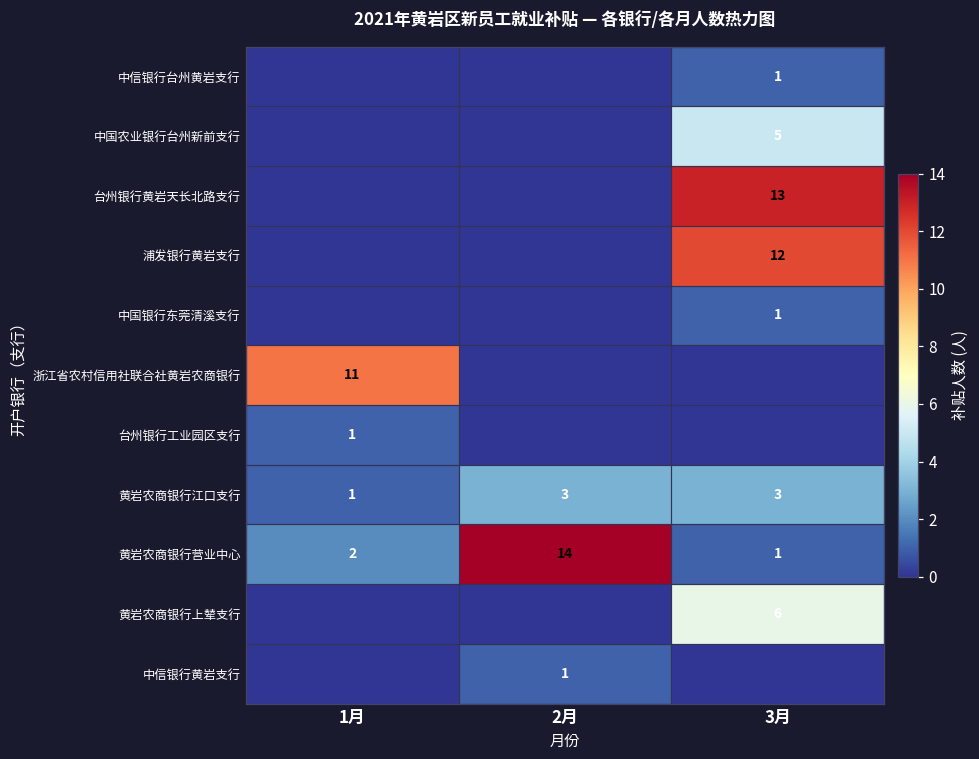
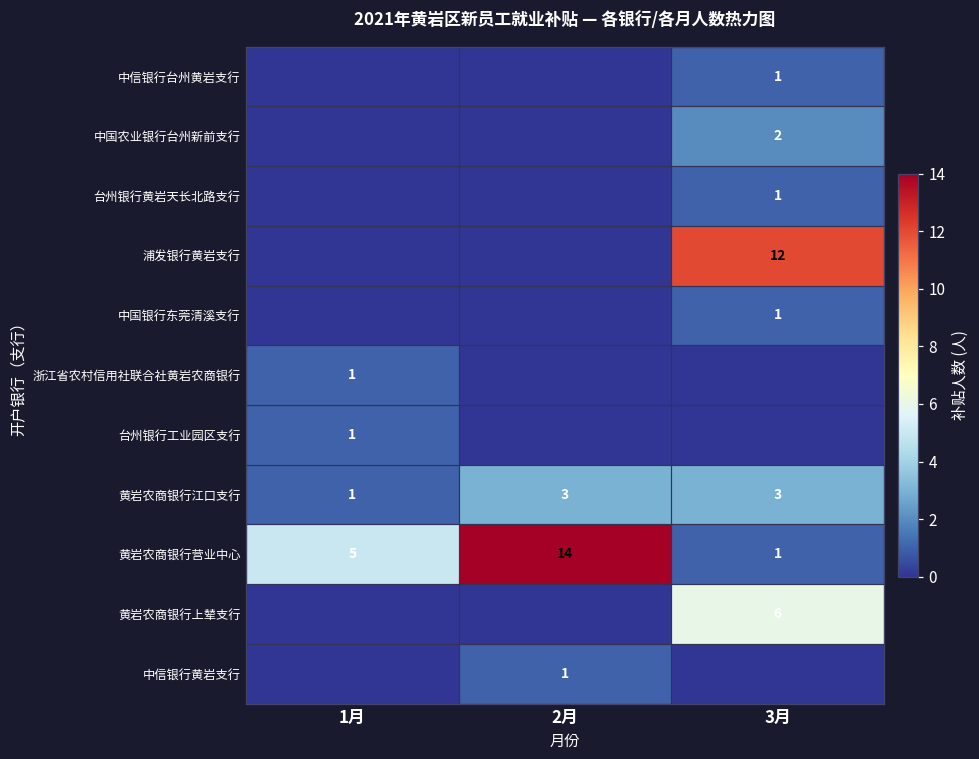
  {
    "中信银行台州黄岩支行": {
      "3月": 1
    },
    "中国农业银行台州新前支行": {
-     "3月": 5
+     "3月": 2
    },
    "台州银行黄岩天长北路支行": {
-     "3月": 13
+     "3月": 1
    },
    "浦发银行黄岩支行": {
      "3月": 12
    },
    "中国银行东莞清溪支行": {
      "3月": 1
    },
    "浙江省农村信用社联合社黄岩农商银行": {
-     "1月": 11
+     "1月": 1
    },
    "台州银行工业园区支行": {
      "1月": 1
    },
    "黄岩农商银行江口支行": {
      "1月": 1,
      "2月": 3,
      "3月": 3
    },
    "黄岩农商银行营业中心": {
-     "1月": 2,
+     "1月": 5,
      "2月": 14,
      "3月": 1
    },
    "中信银行黄岩支行": {
      "2月": 1
    }
  }
